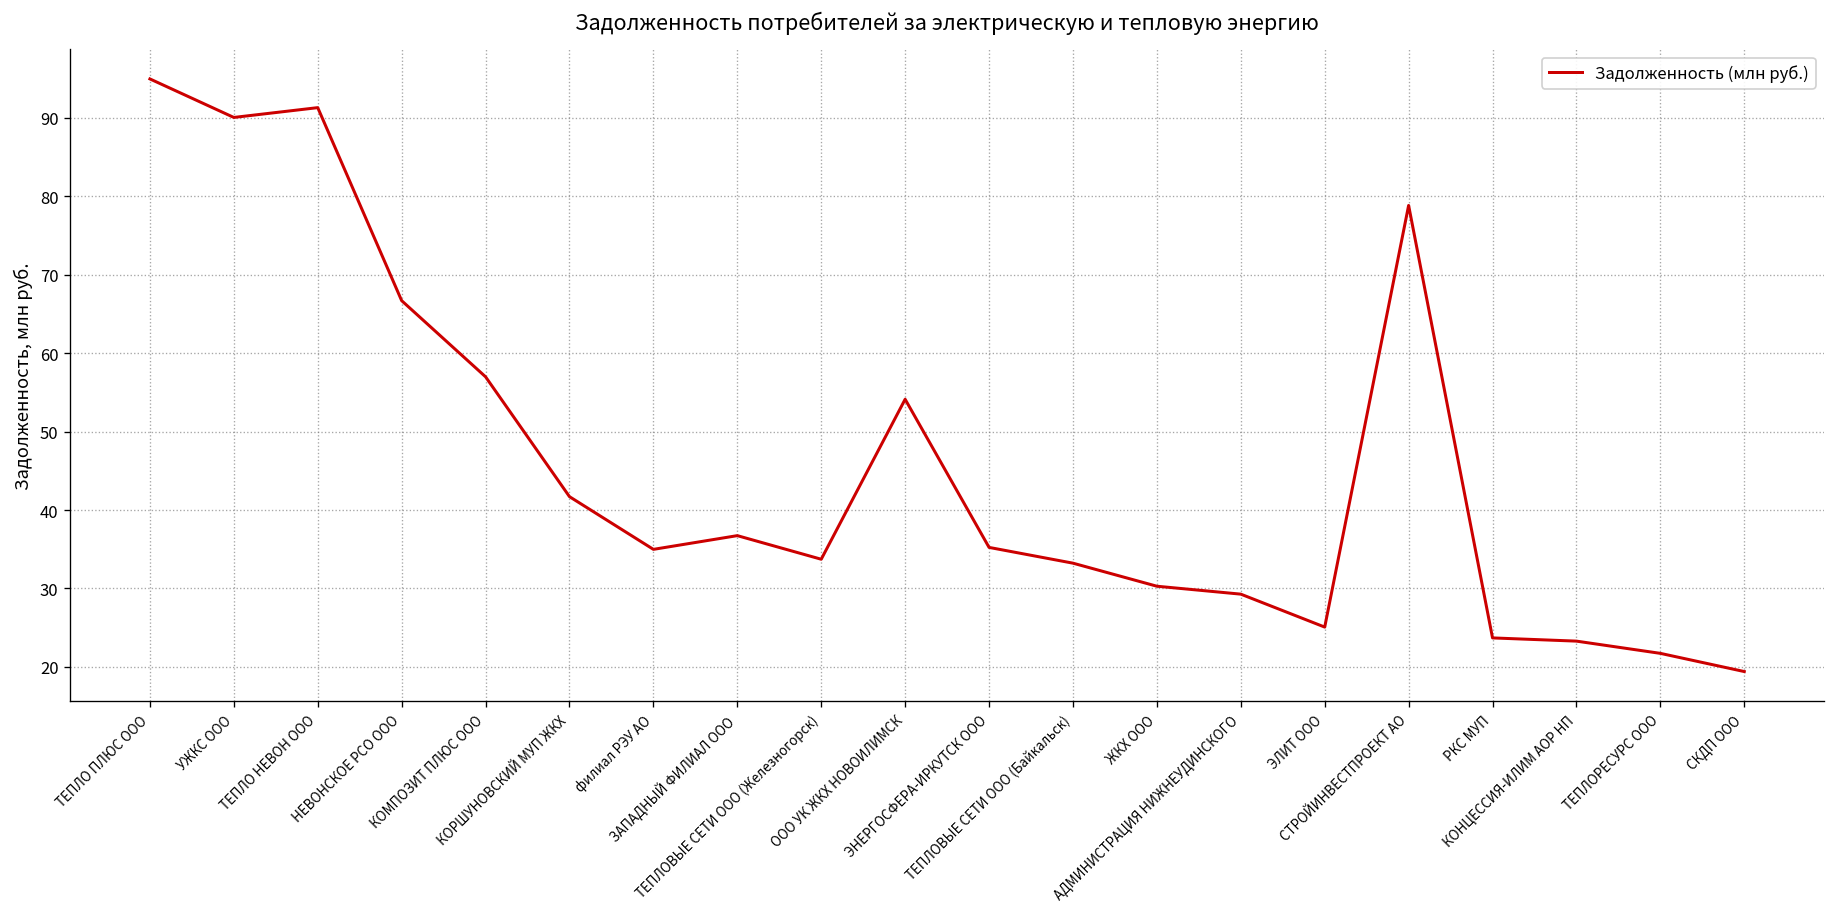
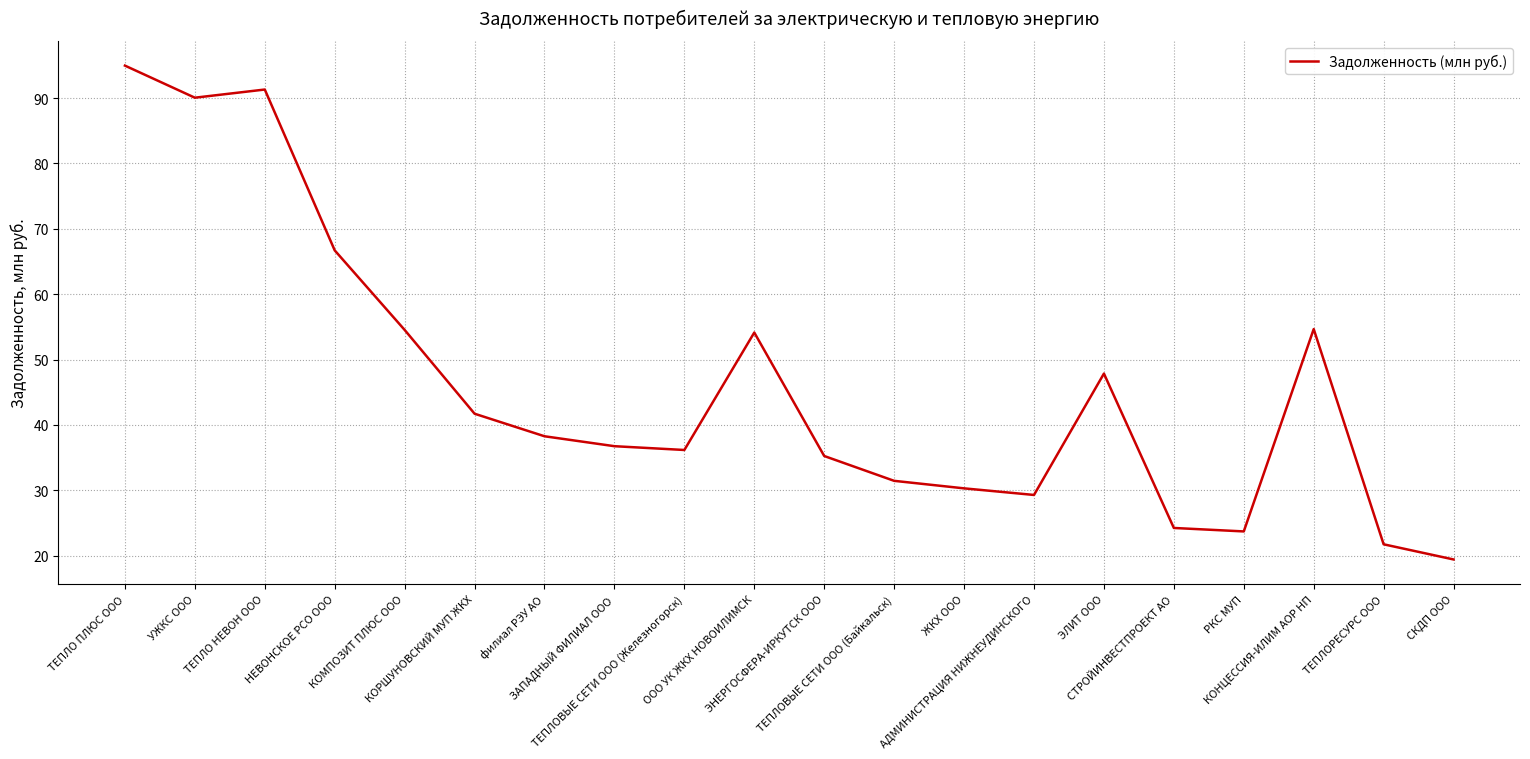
  {
    "ТЕПЛО ПЛЮС ООО": 95,
    "УЖКС ООО": 90,
    "ТЕПЛО НЕВОН ООО": 91,
    "НЕВОНСКОЕ РСО ООО": 67,
-   "КОМПОЗИТ ПЛЮС ООО": 57,
+   "КОМПОЗИТ ПЛЮС ООО": 55,
    "КОРШУНОВСКИЙ МУП ЖКХ": 42,
-   "филиал РЭУ АО": 35,
+   "филиал РЭУ АО": 38,
    "ЗАПАДНЫЙ ФИЛИАЛ ООО": 37,
-   "ТЕПЛОВЫЕ СЕТИ ООО (Железногорск)": 34,
+   "ТЕПЛОВЫЕ СЕТИ ООО (Железногорск)": 36,
    "ООО УК ЖКХ НОВОИЛИМСК": 54,
    "ЭНЕРГОСФЕРА-ИРКУТСК ООО": 35,
-   "ТЕПЛОВЫЕ СЕТИ ООО (Байкальск)": 33,
+   "ТЕПЛОВЫЕ СЕТИ ООО (Байкальск)": 31,
    "ЖКХ ООО": 30,
    "АДМИНИСТРАЦИЯ НИЖНЕУДИНСКОГО": 29,
-   "ЭЛИТ ООО": 25,
-   "СТРОЙИНВЕСТПРОЕКТ АО": 79,
+   "ЭЛИТ ООО": 48,
+   "СТРОЙИНВЕСТПРОЕКТ АО": 24,
    "РКС МУП": 24,
-   "КОНЦЕССИЯ-ИЛИМ АОР НП": 23,
+   "КОНЦЕССИЯ-ИЛИМ АОР НП": 55,
    "ТЕПЛОРЕСУРС ООО": 22,
    "СКДП ООО": 19
  }
